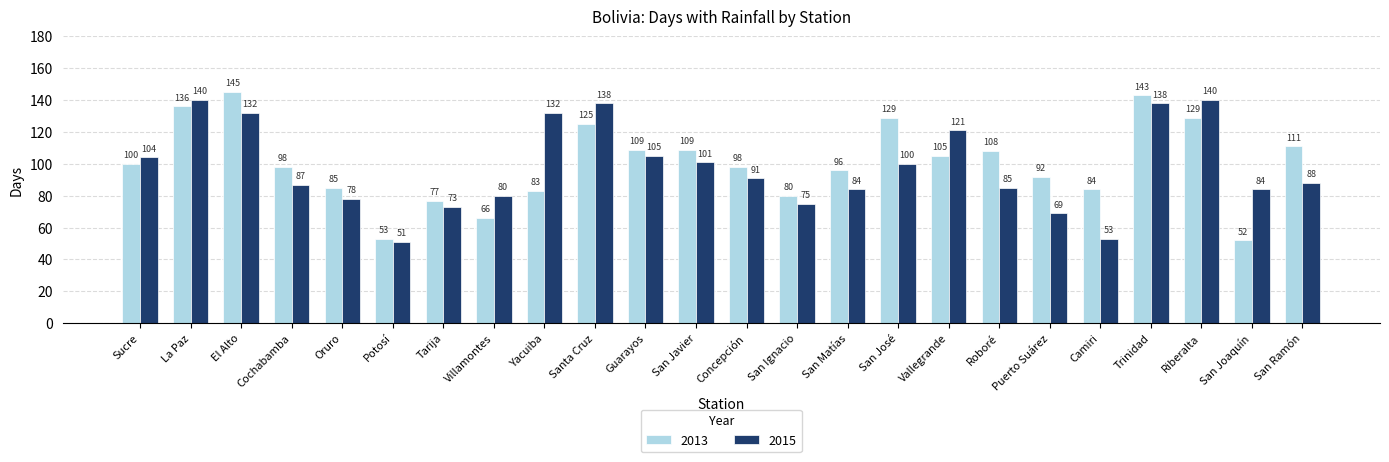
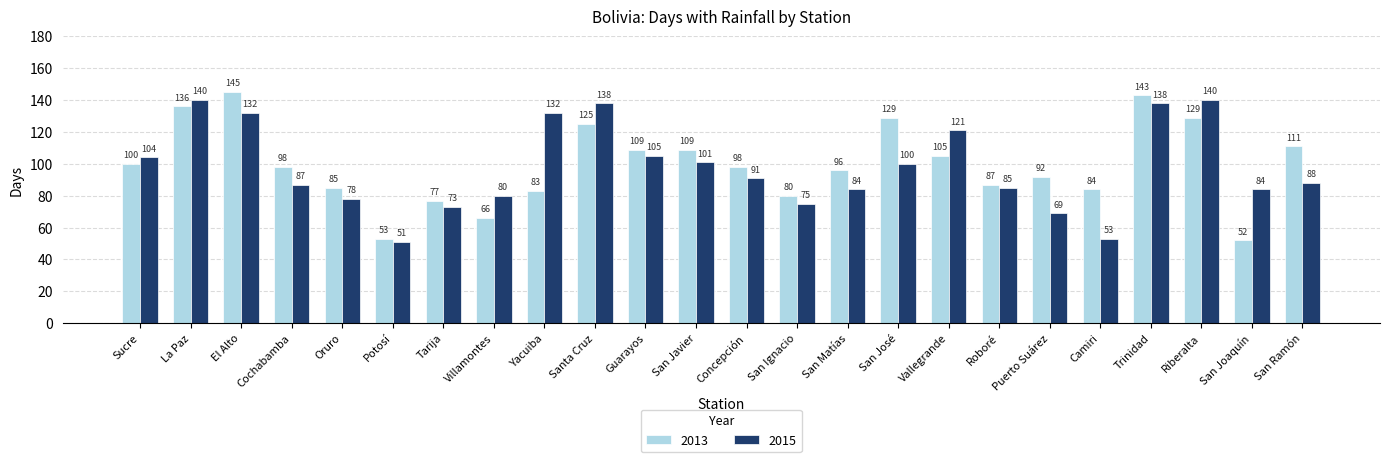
  {
    "2013": {
      "Sucre": 100,
      "La Paz": 136,
      "El Alto": 145,
      "Cochabamba": 98,
      "Oruro": 85,
      "Potosí": 53,
      "Tarija": 77,
      "Villamontes": 66,
      "Yacuiba": 83,
      "Santa Cruz": 125,
      "Guarayos": 109,
      "San Javier": 109,
      "Concepción": 98,
      "San Ignacio": 80,
      "San Matías": 96,
      "San José": 129,
      "Vallegrande": 105,
-     "Roboré": 108,
+     "Roboré": 87,
      "Puerto Suárez": 92,
      "Camiri": 84,
      "Trinidad": 143,
      "Riberalta": 129,
      "San Joaquín": 52,
      "San Ramón": 111
    },
    "2015": {
      "Sucre": 104,
      "La Paz": 140,
      "El Alto": 132,
      "Cochabamba": 87,
      "Oruro": 78,
      "Potosí": 51,
      "Tarija": 73,
      "Villamontes": 80,
      "Yacuiba": 132,
      "Santa Cruz": 138,
      "Guarayos": 105,
      "San Javier": 101,
      "Concepción": 91,
      "San Ignacio": 75,
      "San Matías": 84,
      "San José": 100,
      "Vallegrande": 121,
      "Roboré": 85,
      "Puerto Suárez": 69,
      "Camiri": 53,
      "Trinidad": 138,
      "Riberalta": 140,
      "San Joaquín": 84,
      "San Ramón": 88
    }
  }
